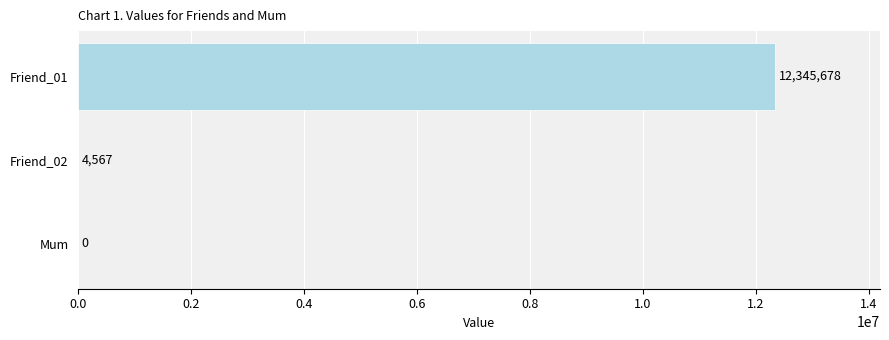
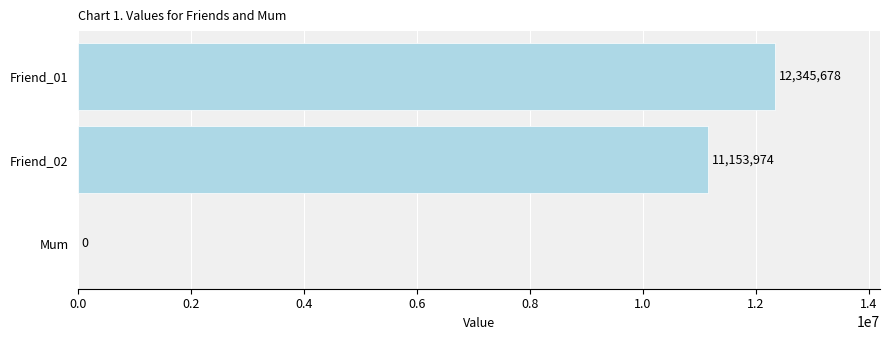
  {
    "Friend_01": "12,345,678",
-   "Friend_02": "4,567",
+   "Friend_02": "11,153,974",
    "Mum": "0"
  }
